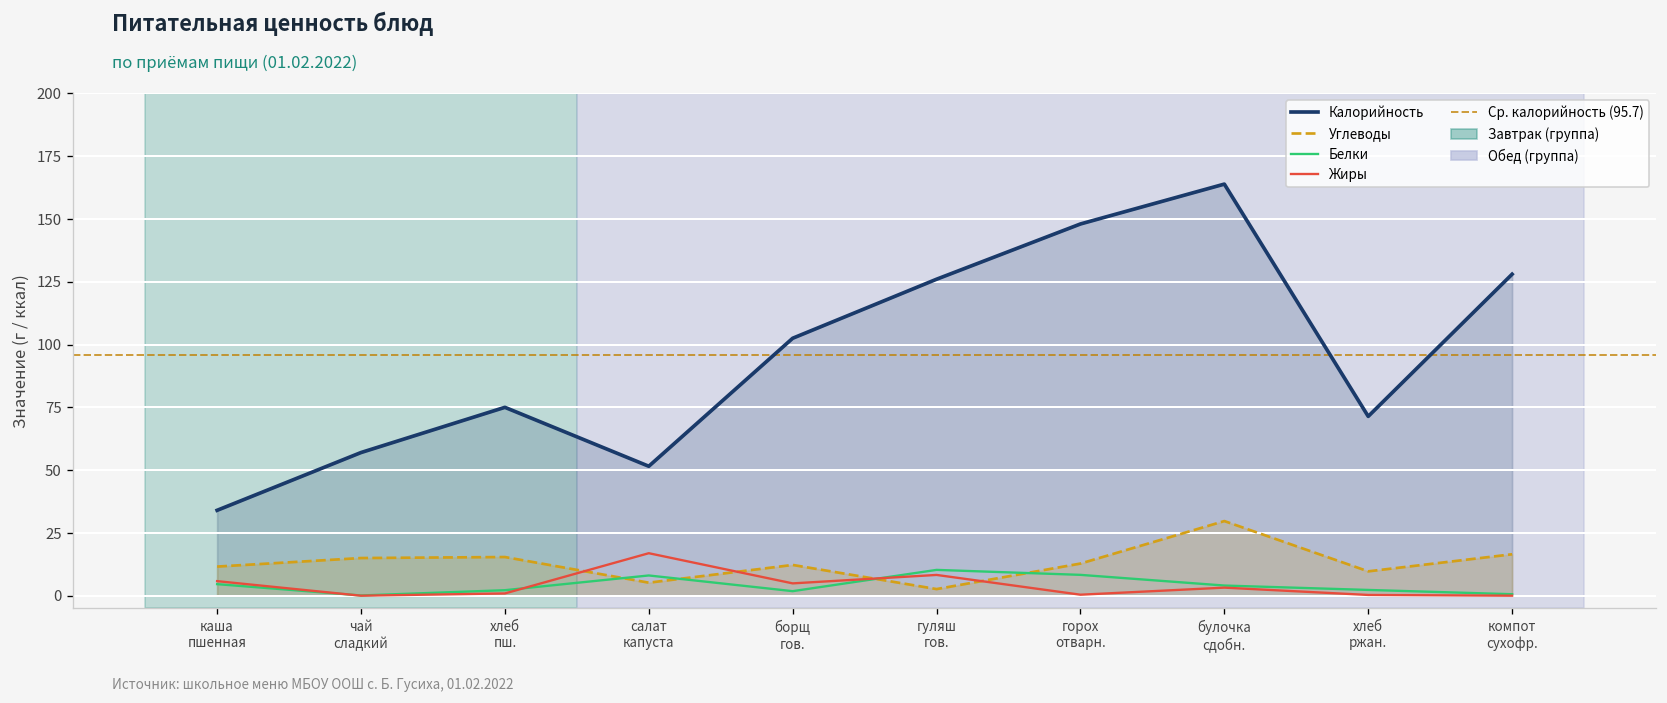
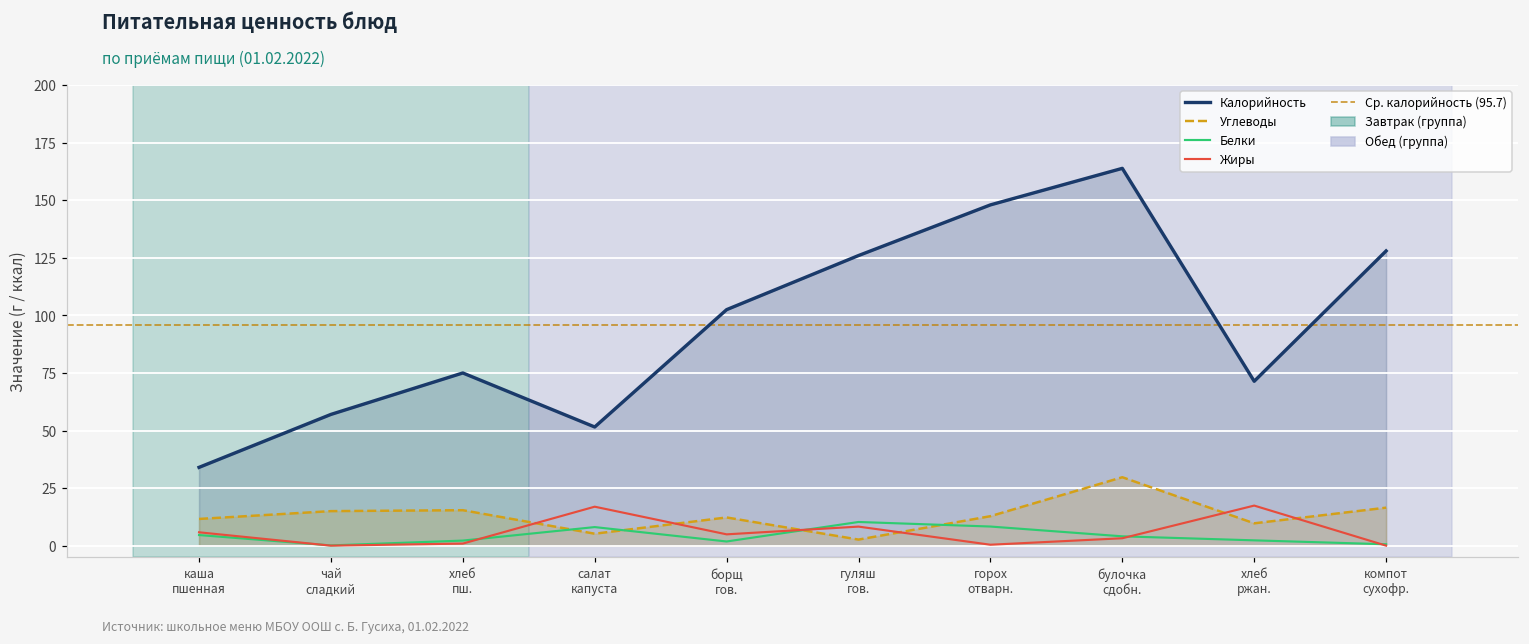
  {
    "Калорийность": {
      "каша пшенная": 34,
      "чай сладкий": 57,
      "хлеб пш.": 75,
      "салат капуста": 52,
      "борщ гов.": 103,
      "гуляш гов.": 126,
      "горох отварн.": 148,
      "булочка сдобн.": 164,
      "хлеб ржан.": 71,
      "компот сухофр.": 128
    },
    "Углеводы": {
      "каша пшенная": 12,
      "чай сладкий": 15,
      "хлеб пш.": 15,
      "салат капуста": 5,
      "борщ гов.": 12,
      "гуляш гов.": 3,
      "горох отварн.": 13,
      "булочка сдобн.": 30,
      "хлеб ржан.": 10,
      "компот сухофр.": 17
    },
    "Белки": {
      "хлеб пш.": 2,
      "салат капуста": 8,
      "борщ гов.": 2,
      "гуляш гов.": 10,
      "горох отварн.": 8,
      "хлеб ржан.": 2
    },
    "Жиры": {
      "хлеб пш.": 1,
      "салат капуста": 17,
      "борщ гов.": 5,
      "гуляш гов.": 8,
      "горох отварн.": 0,
-     "хлеб ржан.": 0
+     "хлеб ржан.": 17
    }
  }
